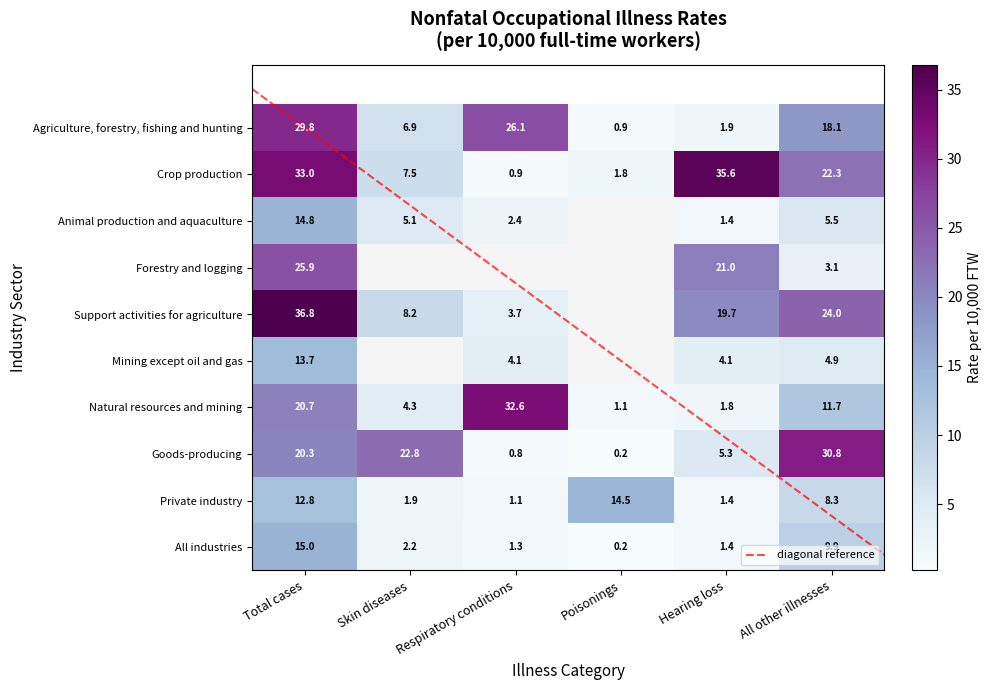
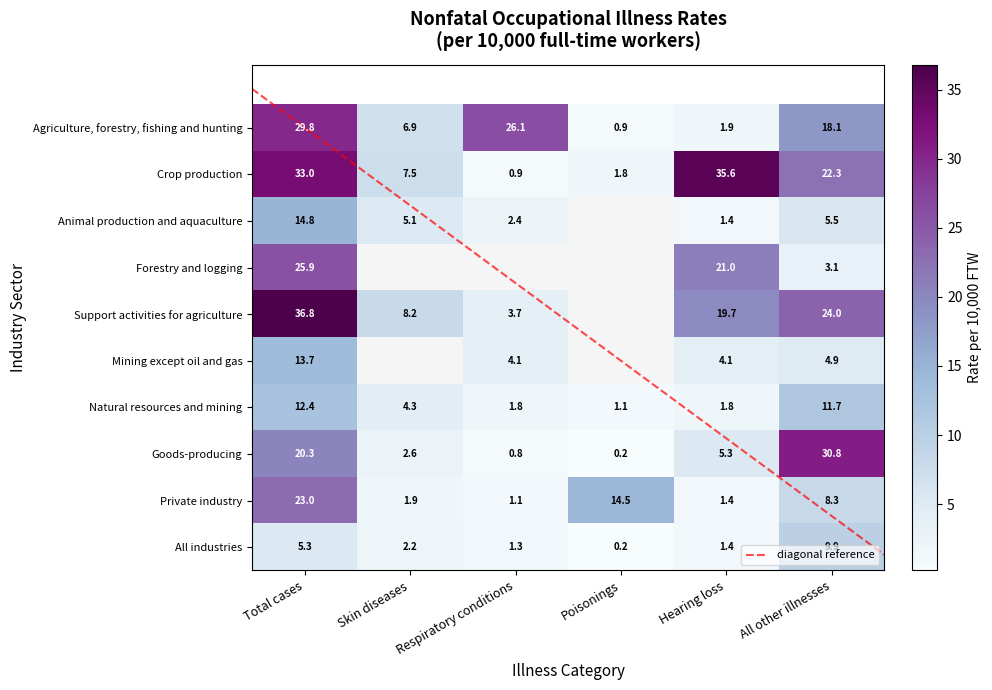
  {
    "Agriculture, forestry, fishing and hunting": {
      "Skin diseases": 6.9,
      "Respiratory conditions": 26.1,
      "Poisonings": 0.9,
      "Hearing loss": 1.9,
      "All other illnesses": 18.1
    },
    "Crop production": {
      "Total cases": 33.0,
      "Skin diseases": 7.5,
      "Respiratory conditions": 0.9,
      "Poisonings": 1.8,
      "Hearing loss": 35.6,
      "All other illnesses": 22.3
    },
    "Animal production and aquaculture": {
      "Total cases": 14.8,
      "Skin diseases": 5.1,
      "Respiratory conditions": 2.4,
      "Hearing loss": 1.4,
      "All other illnesses": 5.5
    },
    "Forestry and logging": {
      "Total cases": 25.9,
      "Hearing loss": 21.0,
      "All other illnesses": 3.1
    },
    "Support activities for agriculture": {
      "Total cases": 36.8,
      "Skin diseases": 8.2,
      "Respiratory conditions": 3.7,
      "Hearing loss": 19.7,
      "All other illnesses": 24.0
    },
    "Mining except oil and gas": {
      "Total cases": 13.7,
      "Respiratory conditions": 4.1,
      "Hearing loss": 4.1,
      "All other illnesses": 4.9
    },
    "Natural resources and mining": {
-     "Total cases": 20.7,
+     "Total cases": 12.4,
      "Skin diseases": 4.3,
-     "Respiratory conditions": 32.6,
+     "Respiratory conditions": 1.8,
      "Poisonings": 1.1,
      "Hearing loss": 1.8,
      "All other illnesses": 11.7
    },
    "Goods-producing": {
      "Total cases": 20.3,
-     "Skin diseases": 22.8,
+     "Skin diseases": 2.6,
      "Respiratory conditions": 0.8,
      "Poisonings": 0.2,
      "Hearing loss": 5.3,
      "All other illnesses": 30.8
    },
    "Private industry": {
-     "Total cases": 12.8,
+     "Total cases": 23.0,
      "Skin diseases": 1.9,
      "Respiratory conditions": 1.1,
      "Poisonings": 14.5,
      "Hearing loss": 1.4,
      "All other illnesses": 8.3
    },
    "All industries": {
-     "Total cases": 15.0,
+     "Total cases": 5.3,
      "Skin diseases": 2.2,
      "Respiratory conditions": 1.3,
      "Poisonings": 0.2,
      "Hearing loss": 1.4
    }
  }
